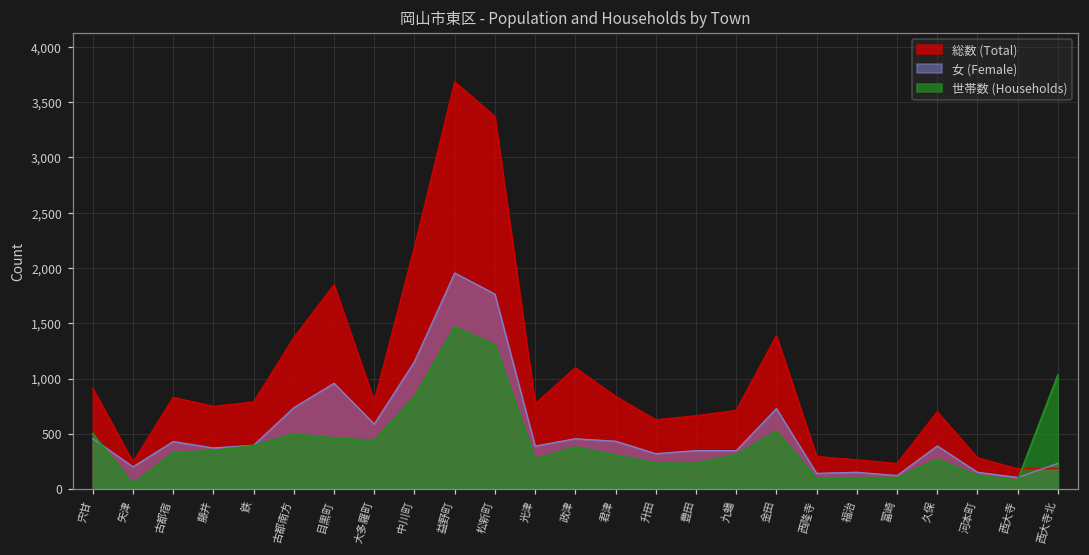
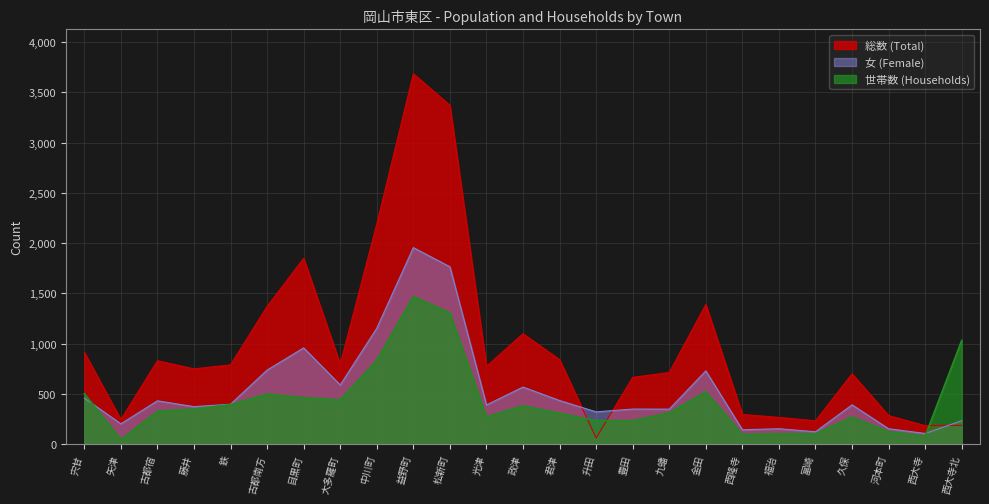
  {
    "総数 (Total)": {
      "宍甘": "910",
      "矢津": "240",
      "古都宿": "830",
      "藤井": "750",
      "鉄": "790",
      "古都南方": "1,370",
      "目黒町": "1,850",
      "大多羅町": "800",
      "中川町": "2,190",
      "益野町": "3,690",
      "松新町": "3,370",
      "光津": "770",
      "政津": "1,100",
      "君津": "840",
-     "升田": "630",
+     "升田": "60",
      "豊田": "660",
      "九蟠": "710",
      "金田": "1,390",
      "西隆寺": "290",
      "福治": "270",
      "富崎": "230",
      "久保": "700",
      "河本町": "280",
      "西大寺": "180",
      "西大寺北": "190"
    },
    "女 (Female)": {
      "宍甘": "460",
      "矢津": "200",
      "古都宿": "430",
      "古都南方": "740",
      "目黒町": "960",
      "大多羅町": "590",
      "中川町": "1,150",
      "益野町": "1,960",
      "松新町": "1,760",
      "光津": "390",
-     "政津": "460",
+     "政津": "570",
      "君津": "430",
      "升田": "320",
      "豊田": "350",
      "九蟠": "350",
      "金田": "730",
      "西隆寺": "140",
      "福治": "150",
      "久保": "390",
      "河本町": "150",
      "西大寺": "110",
      "西大寺北": "230"
    },
    "世帯数 (Households)": {
      "宍甘": "500",
      "矢津": "50",
      "古都宿": "330",
      "古都南方": "500",
      "目黒町": "460",
      "大多羅町": "440",
      "中川町": "830",
      "益野町": "1,470",
      "松新町": "1,310",
      "光津": "270",
      "政津": "380",
      "君津": "310",
      "升田": "230",
      "豊田": "230",
      "九蟠": "310",
      "金田": "520",
      "西隆寺": "90",
      "福治": "100",
      "久保": "270",
      "河本町": "120",
      "西大寺": "80",
      "西大寺北": "1,030"
    }
  }
